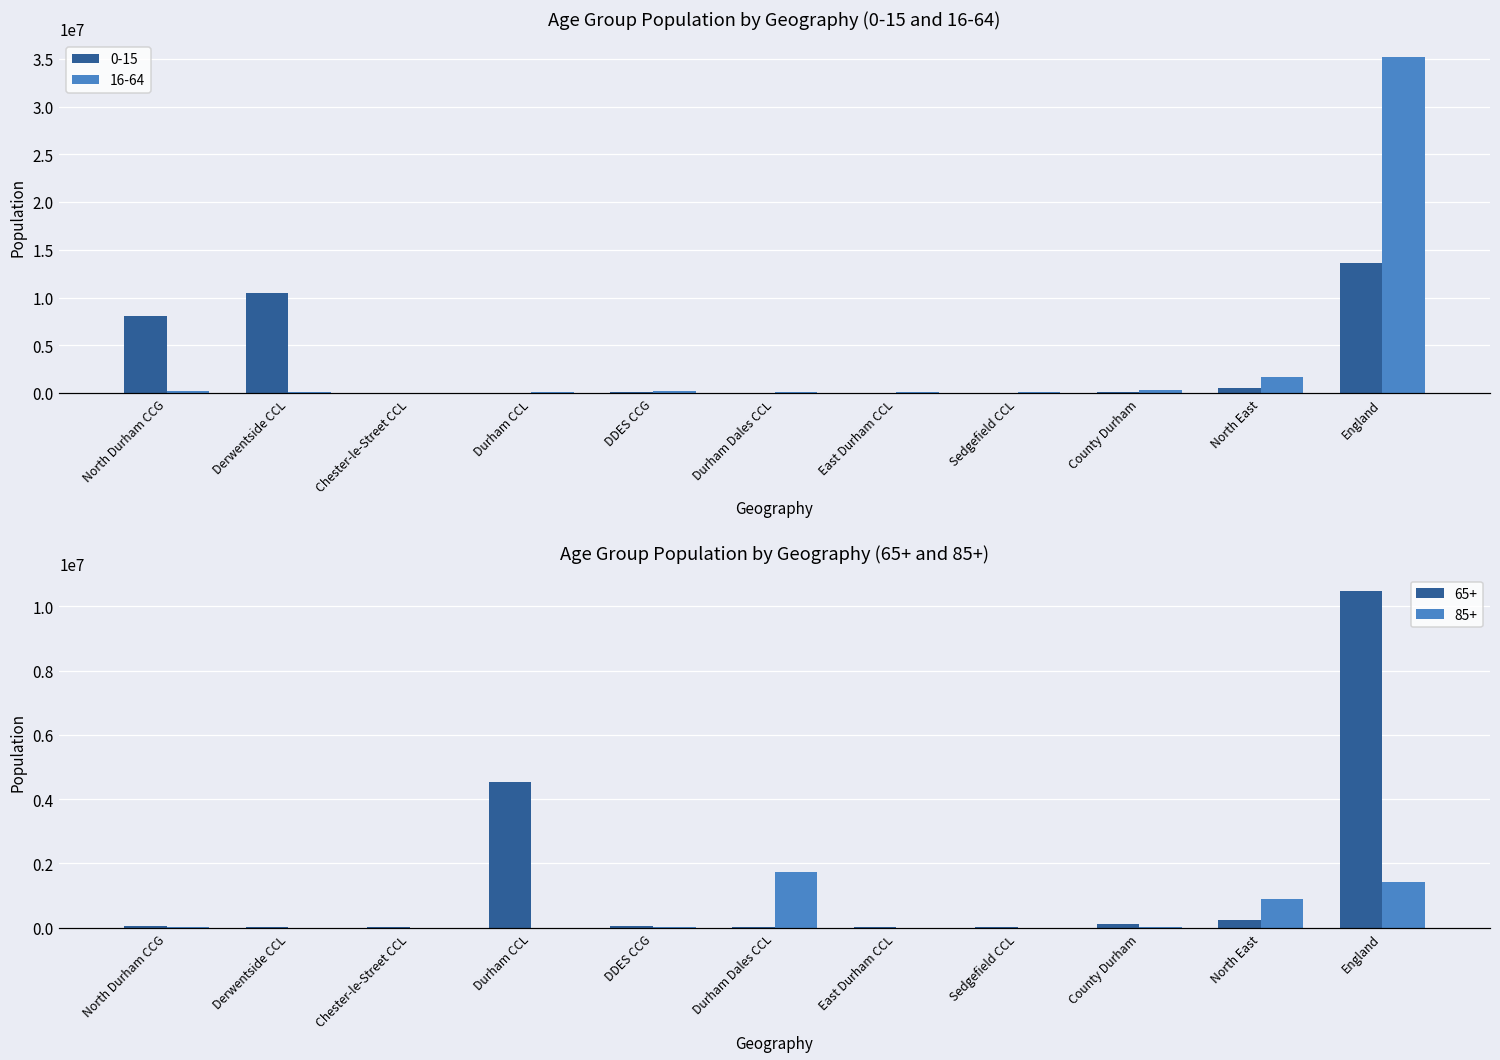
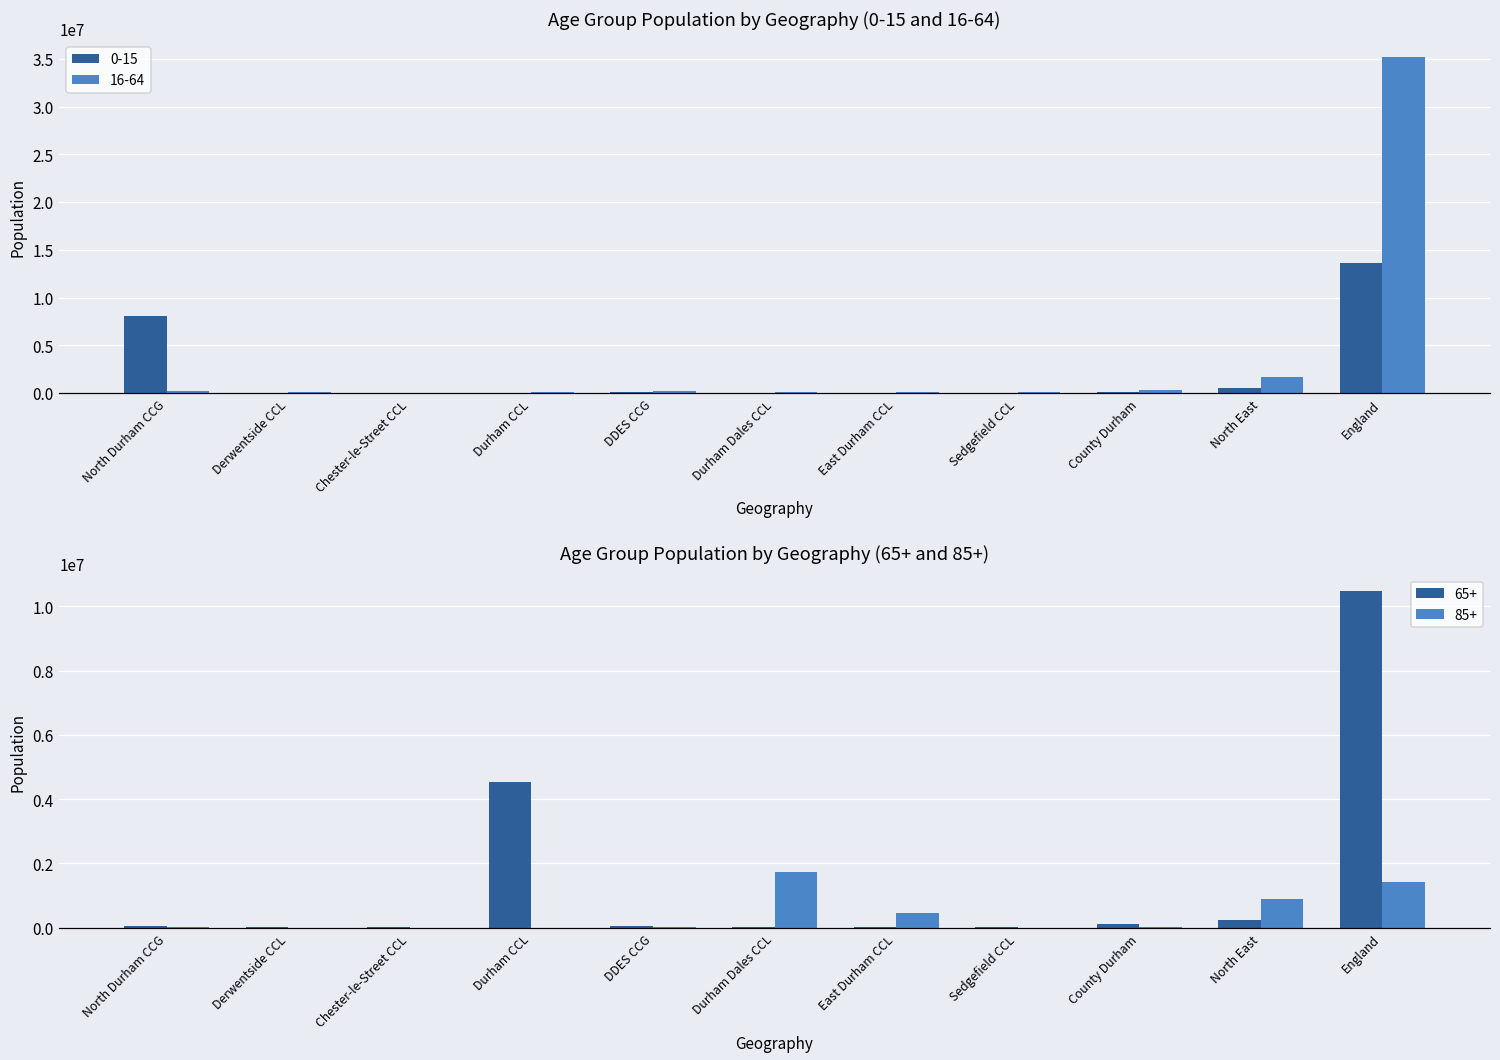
  {
    "Age Group Population by Geography (0-15 and 16-64)": {
      "0-15": {
        "North Durham CCG": 8000000,
-       "Derwentside CCL": 10000000,
+       "Derwentside CCL": 0,
        "North East": 0,
        "England": 14000000
      },
      "16-64": {
        "County Durham": 0,
        "North East": 2000000,
        "England": 35000000
      }
    },
    "Age Group Population by Geography (65+ and 85+)": {
      "65+": {
        "Durham CCL": 4500000,
        "County Durham": 100000,
        "North East": 200000,
        "England": 10500000
      },
      "85+": {
        "Durham Dales CCL": 1700000,
-       "East Durham CCL": 0,
+       "East Durham CCL": 500000,
        "North East": 900000,
        "England": 1400000
      }
    }
  }
